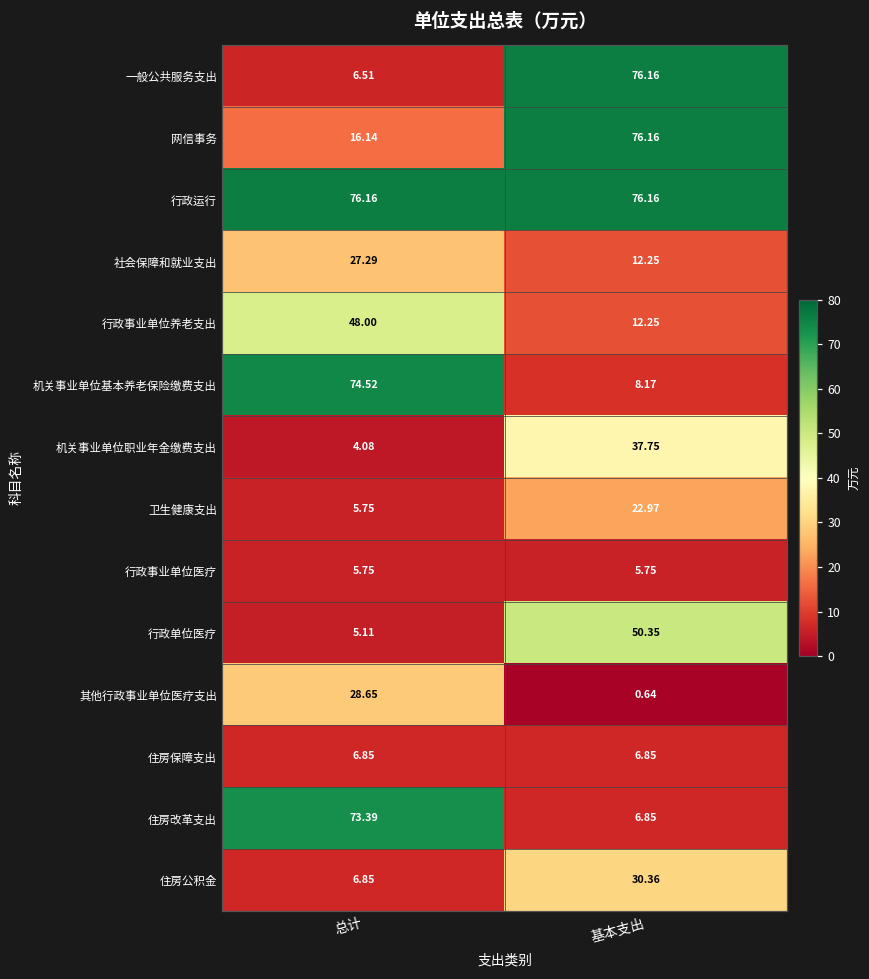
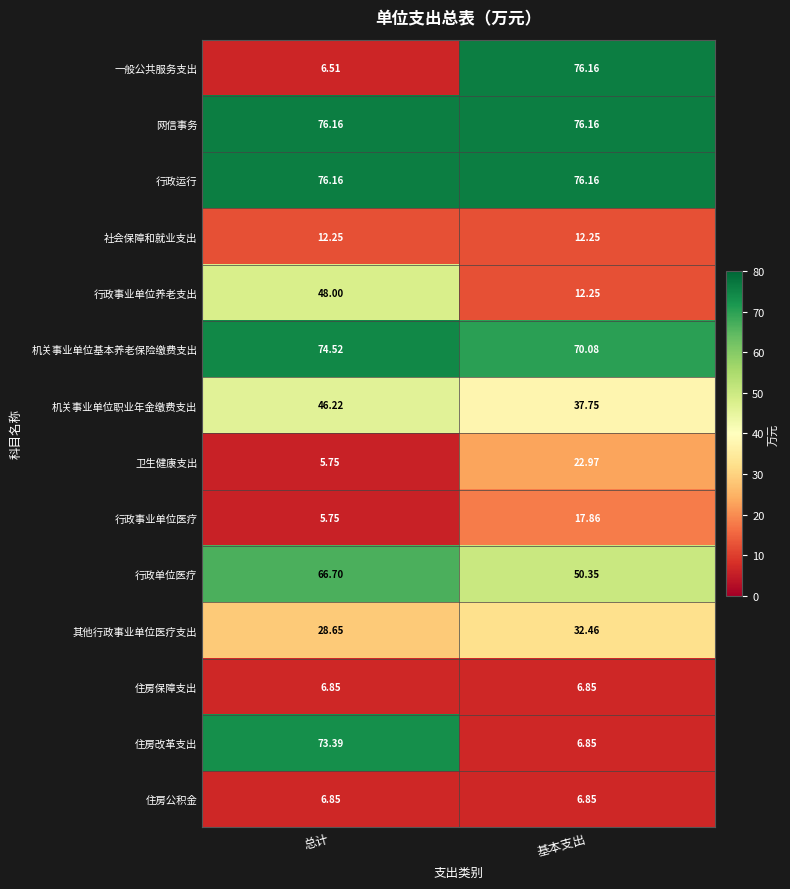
  {
    "一般公共服务支出": {
      "总计": 6.51,
      "基本支出": 76.16
    },
    "网信事务": {
-     "总计": 16.14,
+     "总计": 76.16,
      "基本支出": 76.16
    },
    "行政运行": {
      "总计": 76.16,
      "基本支出": 76.16
    },
    "社会保障和就业支出": {
-     "总计": 27.29,
+     "总计": 12.25,
      "基本支出": 12.25
    },
    "行政事业单位养老支出": {
      "总计": 48.00,
      "基本支出": 12.25
    },
    "机关事业单位基本养老保险缴费支出": {
      "总计": 74.52,
-     "基本支出": 8.17
+     "基本支出": 70.08
    },
    "机关事业单位职业年金缴费支出": {
-     "总计": 4.08,
+     "总计": 46.22,
      "基本支出": 37.75
    },
    "卫生健康支出": {
      "总计": 5.75,
      "基本支出": 22.97
    },
    "行政事业单位医疗": {
      "总计": 5.75,
-     "基本支出": 5.75
+     "基本支出": 17.86
    },
    "行政单位医疗": {
-     "总计": 5.11,
+     "总计": 66.70,
      "基本支出": 50.35
    },
    "其他行政事业单位医疗支出": {
      "总计": 28.65,
-     "基本支出": 0.64
+     "基本支出": 32.46
    },
    "住房保障支出": {
      "总计": 6.85,
      "基本支出": 6.85
    },
    "住房改革支出": {
      "总计": 73.39,
      "基本支出": 6.85
    },
    "住房公积金": {
      "总计": 6.85,
-     "基本支出": 30.36
+     "基本支出": 6.85
    }
  }
